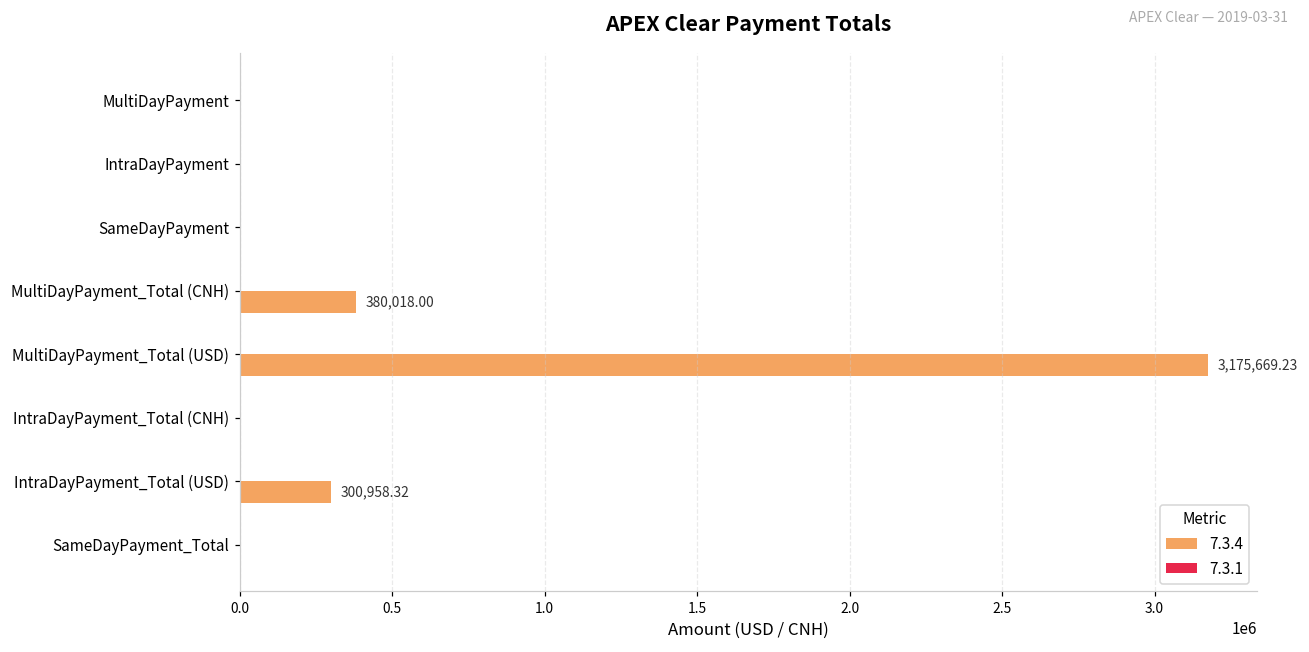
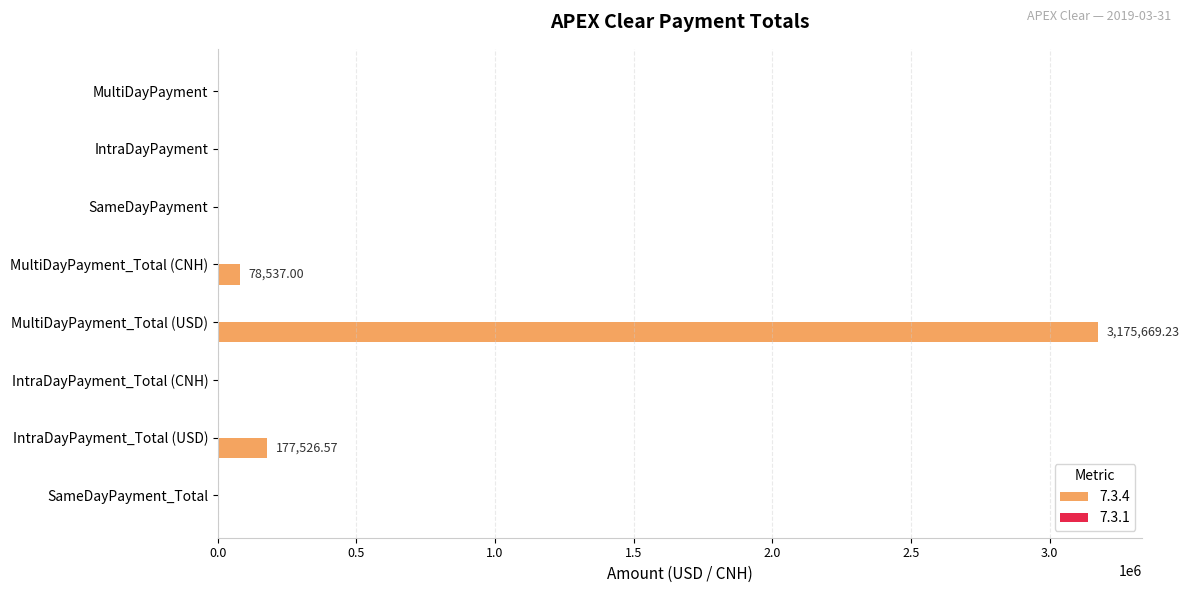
  {
    "7.3.4": {
-     "MultiDayPayment_Total (CNH)": "380,018.00",
+     "MultiDayPayment_Total (CNH)": "78,537.00",
      "MultiDayPayment_Total (USD)": "3,175,669.23",
-     "IntraDayPayment_Total (USD)": "300,958.32"
+     "IntraDayPayment_Total (USD)": "177,526.57"
    },
    "7.3.1": {
      "MultiDayPayment": "0",
      "IntraDayPayment": "0",
      "SameDayPayment": "0",
      "MultiDayPayment_Total (CNH)": "0",
      "MultiDayPayment_Total (USD)": "0",
      "IntraDayPayment_Total (CNH)": "0",
      "IntraDayPayment_Total (USD)": "0",
      "SameDayPayment_Total": "0"
    }
  }
